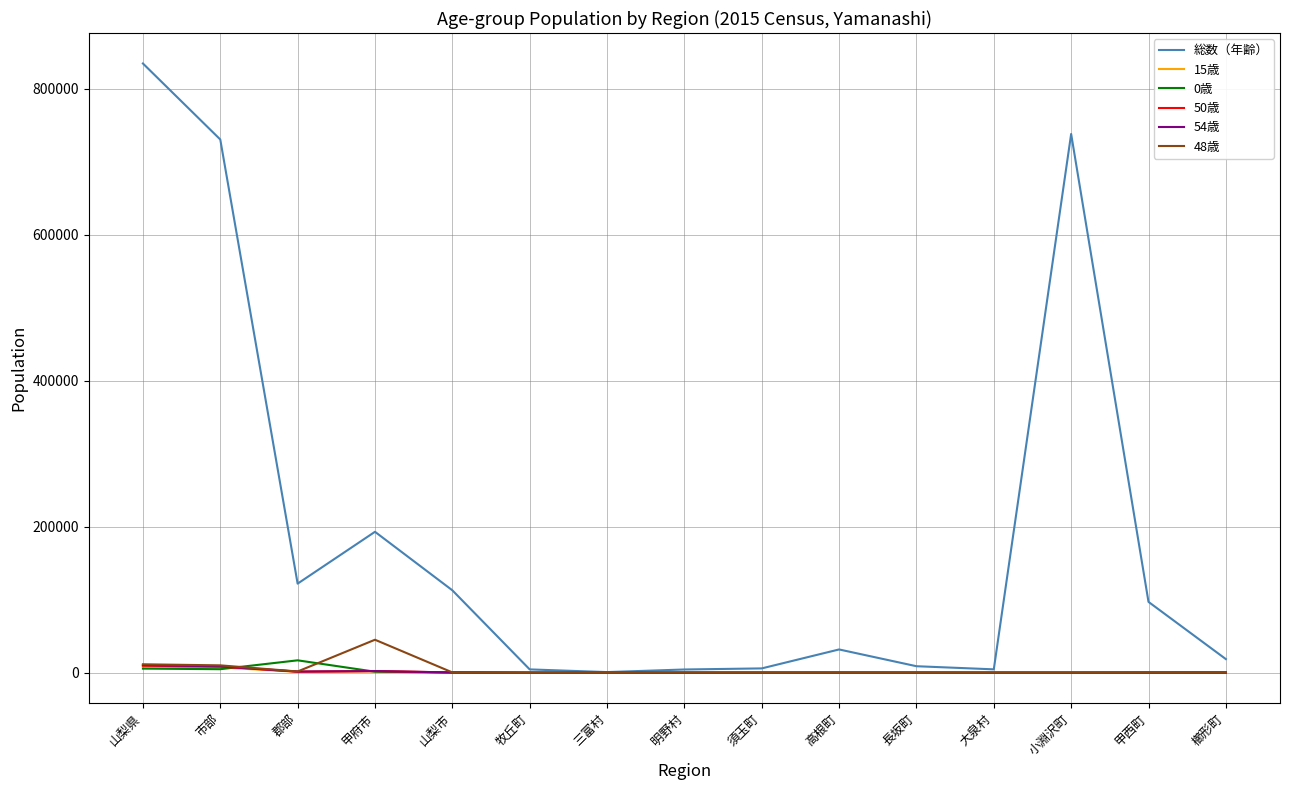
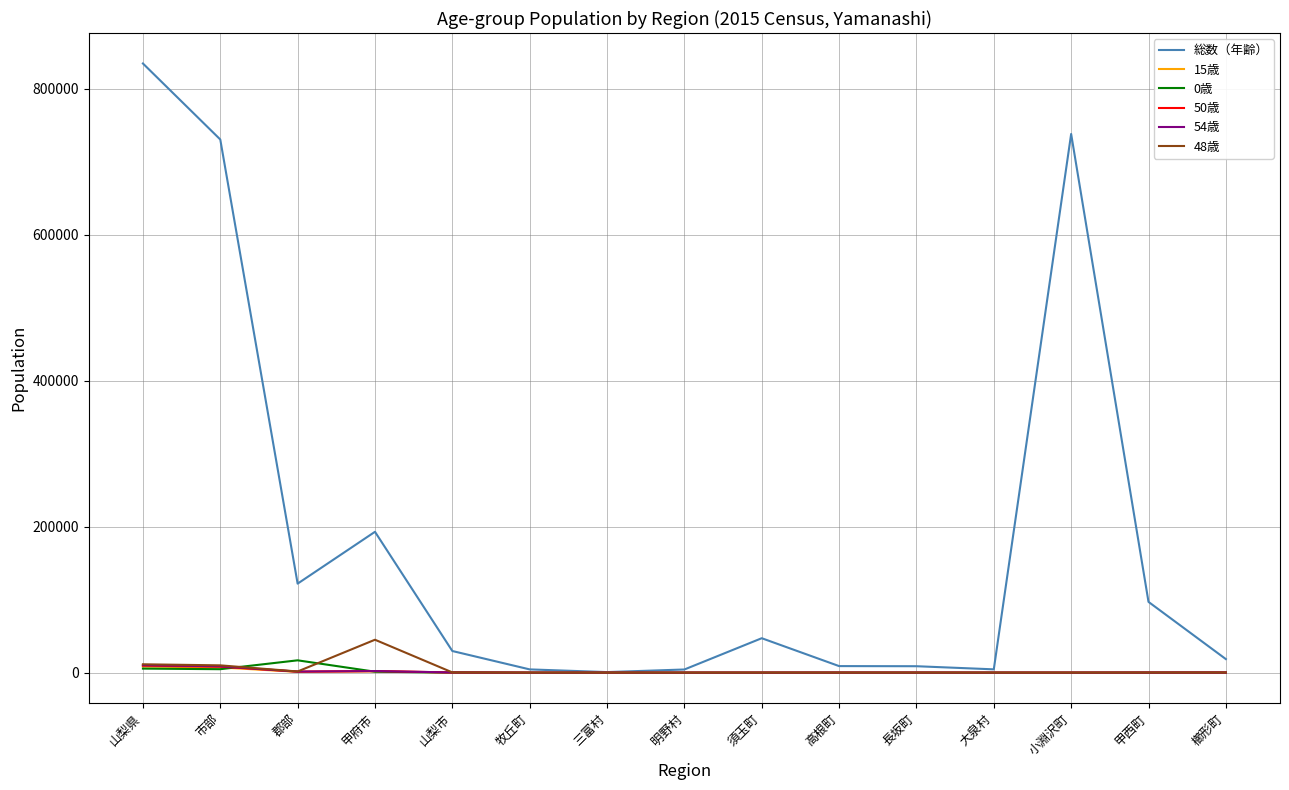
  {
    "総数（年齢）": {
      "山梨県": 830000,
      "市部": 730000,
      "郡部": 120000,
      "甲府市": 190000,
-     "山梨市": 110000,
+     "山梨市": 30000,
      "牧丘町": 0,
      "明野村": 0,
-     "須玉町": 10000,
-     "高根町": 30000,
+     "須玉町": 50000,
+     "高根町": 10000,
      "長坂町": 10000,
      "大泉村": 0,
      "小淵沢町": 740000,
      "甲西町": 100000,
      "櫛形町": 20000
    },
    "0歳": {
      "郡部": 20000
    },
    "48歳": {
      "甲府市": 50000
    }
  }
